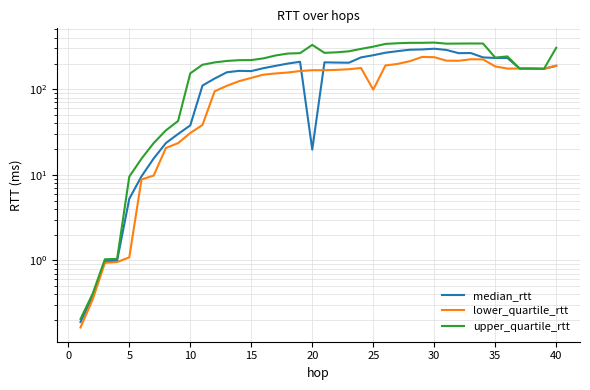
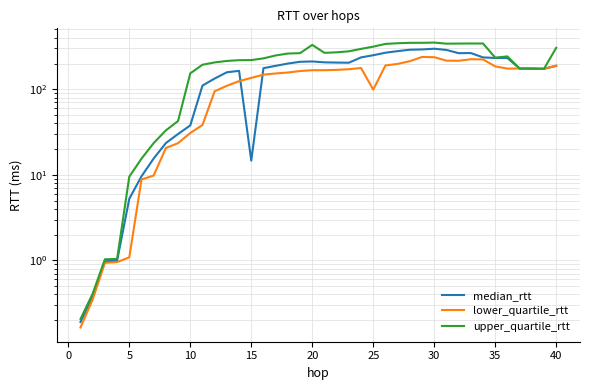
  {
    "median_rtt": {
      "5": 5,
      "10": 40,
-     "15": 160,
-     "20": 20,
+     "15": 15,
+     "20": 210,
      "25": 250,
      "30": 300
    },
    "lower_quartile_rtt": {
      "5": 1.1,
      "10": 31,
      "15": 140,
      "20": 170,
      "25": 100,
      "30": 240,
      "35": 180
    },
    "upper_quartile_rtt": {
      "5": 10,
      "10": 150,
      "15": 220,
      "20": 330,
      "25": 310,
      "30": 350,
      "40": 310
    }
  }
